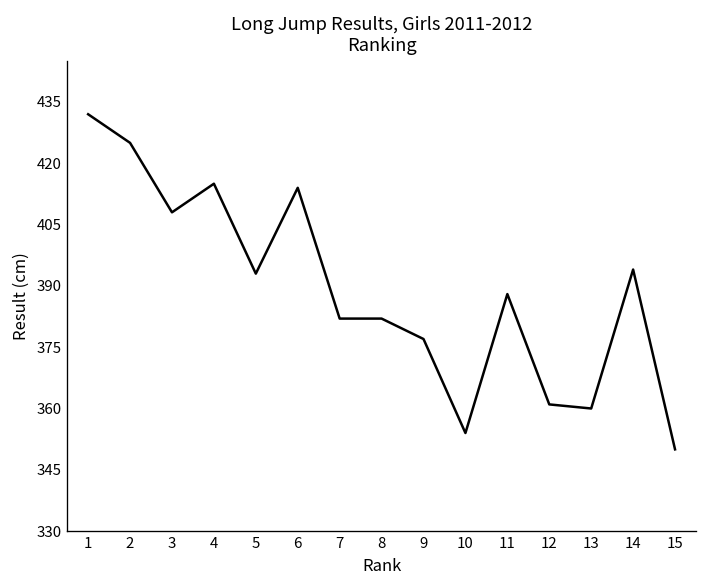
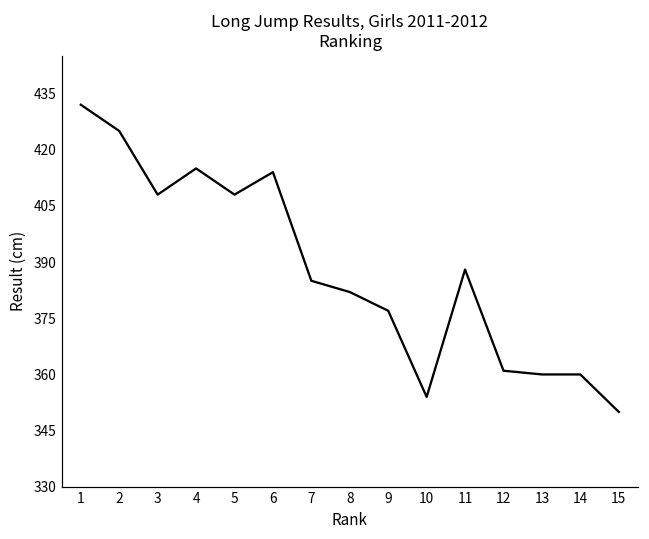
  {
    "1": 432,
    "2": 425,
    "3": 408,
    "4": 415,
-   "5": 393,
+   "5": 408,
    "6": 414,
-   "7": 382,
+   "7": 385,
    "8": 382,
    "9": 377,
    "10": 354,
    "11": 388,
    "12": 361,
    "13": 360,
-   "14": 394,
+   "14": 360,
    "15": 350
  }
